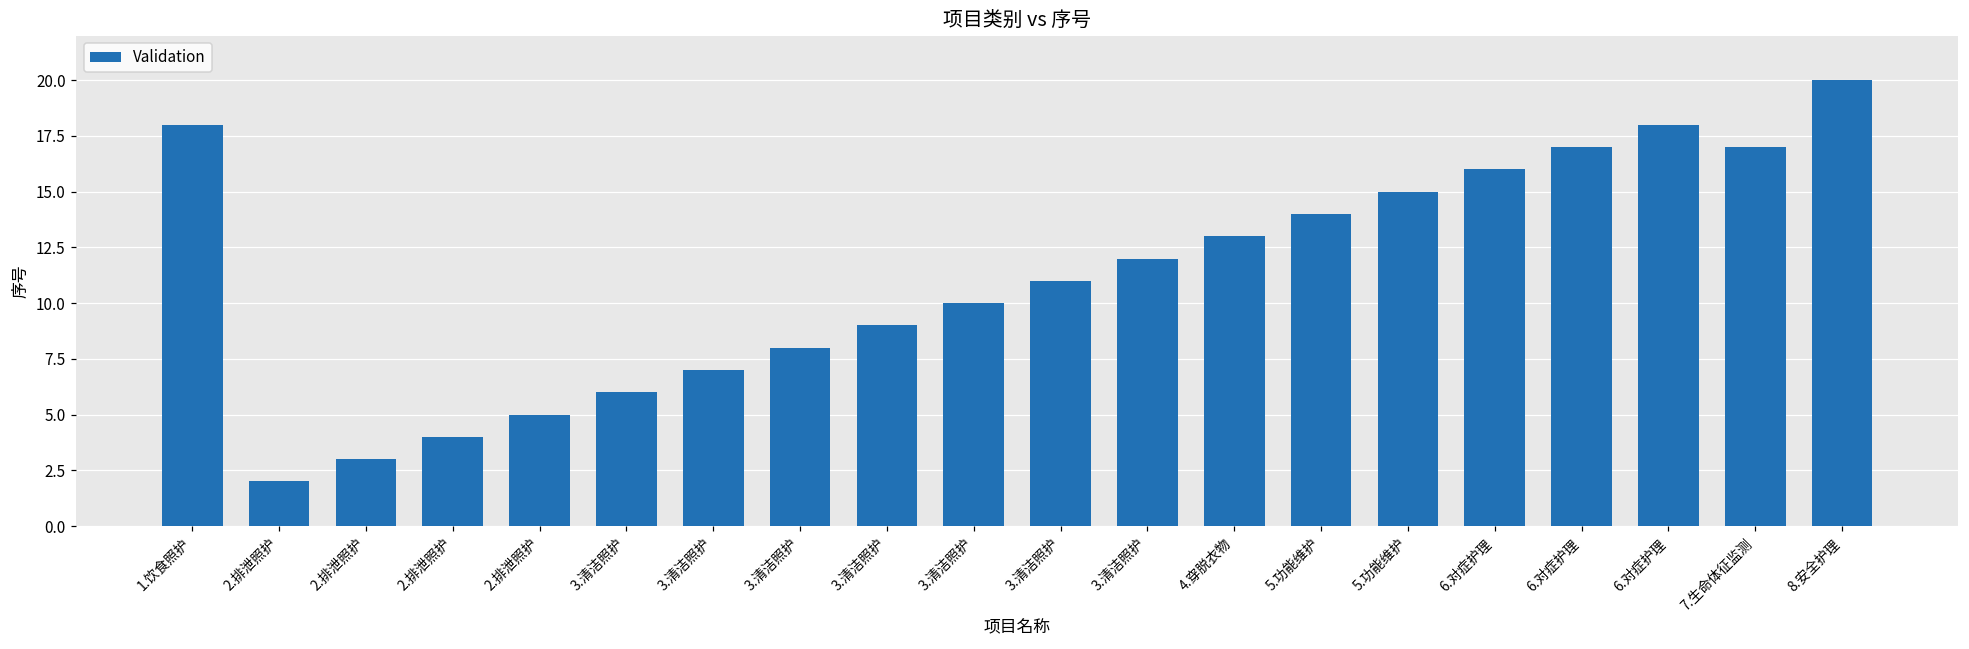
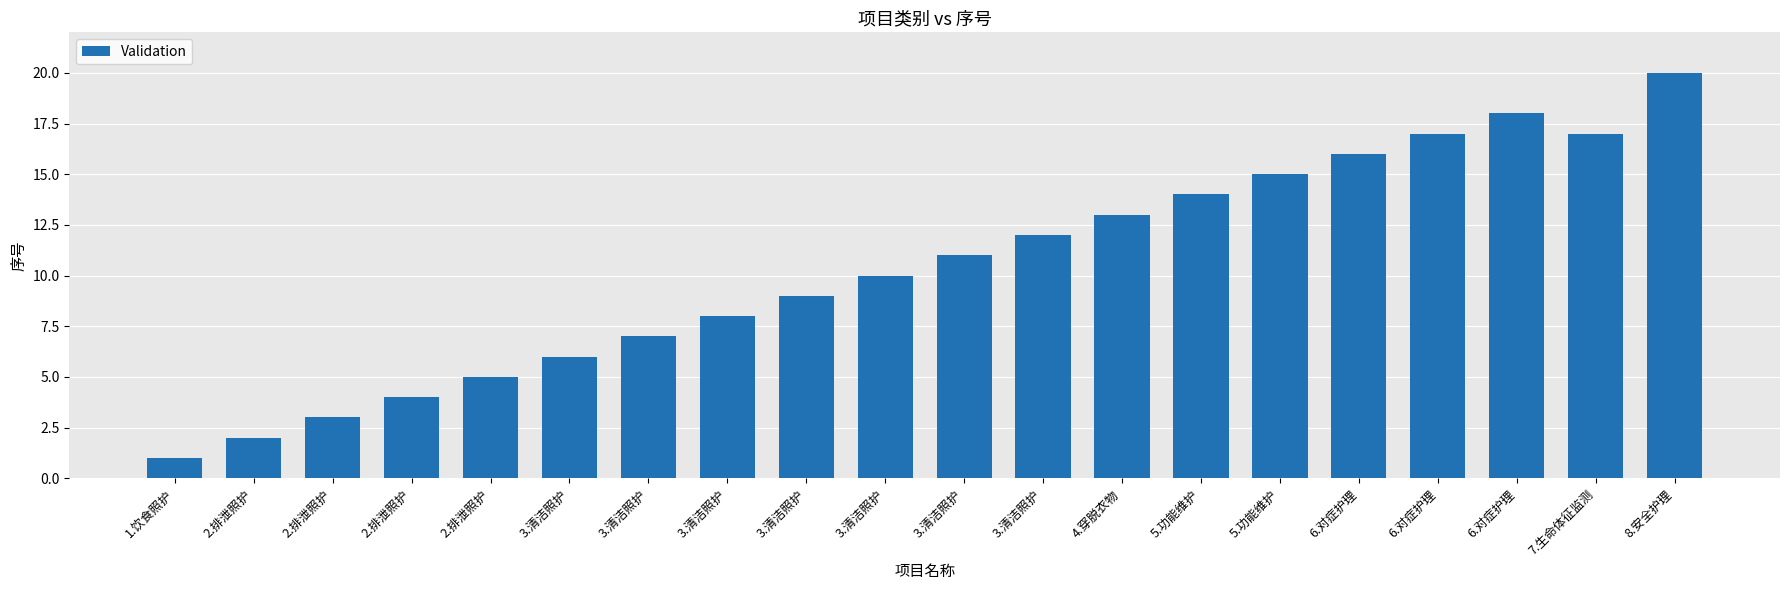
  {
-   "1.饮食照护": 18,
+   "1.饮食照护": 1,
    "4.穿脱衣物": 13,
    "7.生命体征监测": 17,
    "8.安全护理": 20
  }
